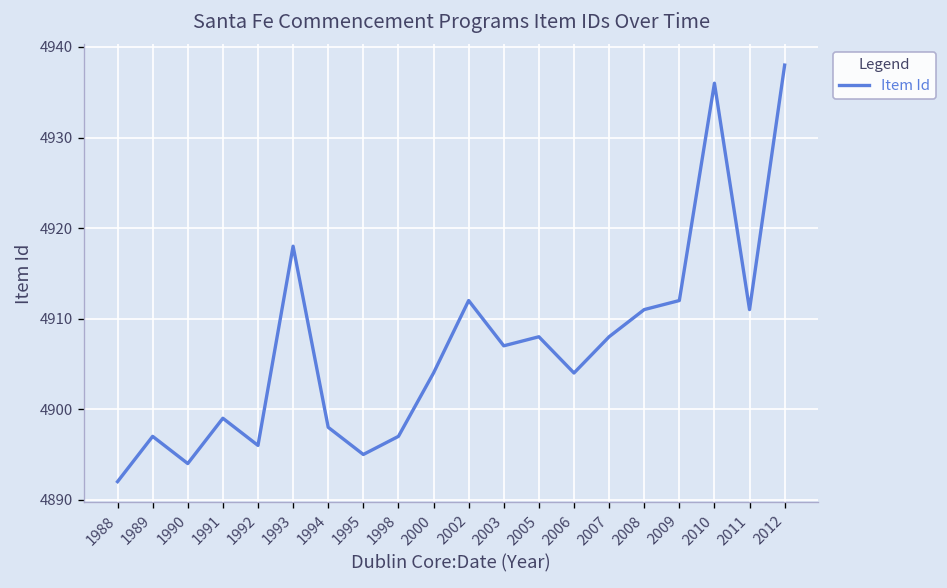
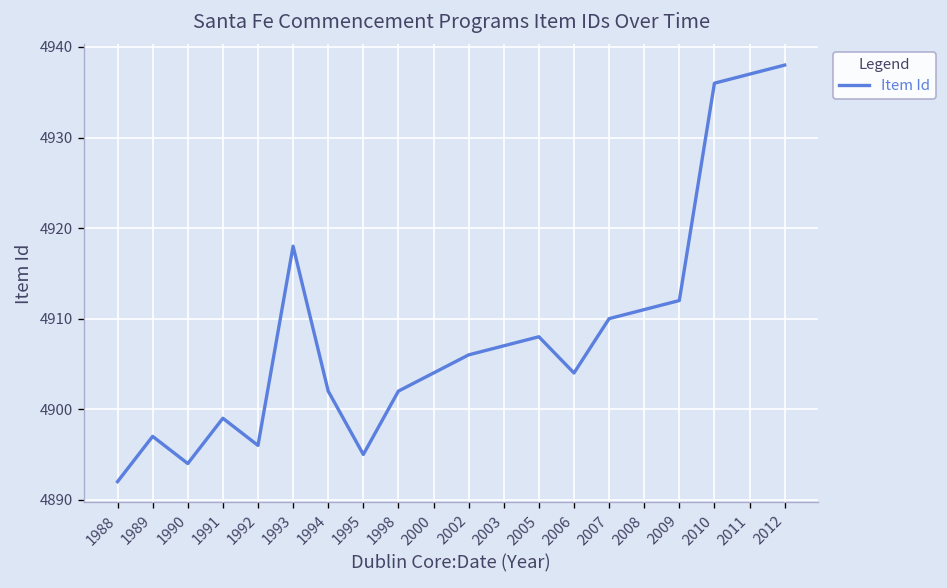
  {
    "1988": 4892,
    "1989": 4897,
    "1990": 4894,
    "1991": 4899,
    "1992": 4896,
    "1993": 4918,
-   "1994": 4898,
+   "1994": 4902,
    "1995": 4895,
-   "1998": 4897,
+   "1998": 4902,
    "2000": 4904,
-   "2002": 4912,
+   "2002": 4906,
    "2003": 4907,
    "2005": 4908,
    "2006": 4904,
-   "2007": 4908,
+   "2007": 4910,
    "2008": 4911,
    "2009": 4912,
    "2010": 4936,
-   "2011": 4911,
+   "2011": 4937,
    "2012": 4938
  }
